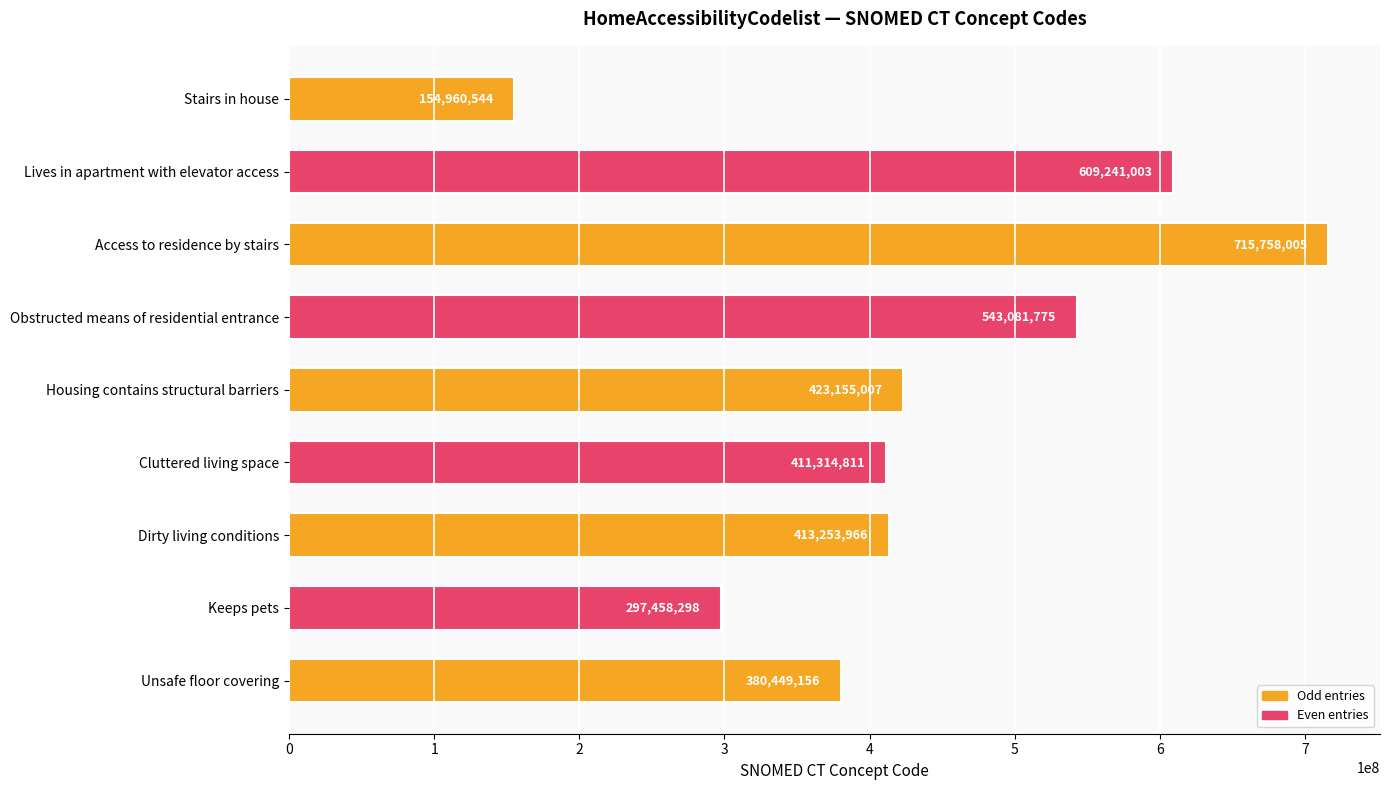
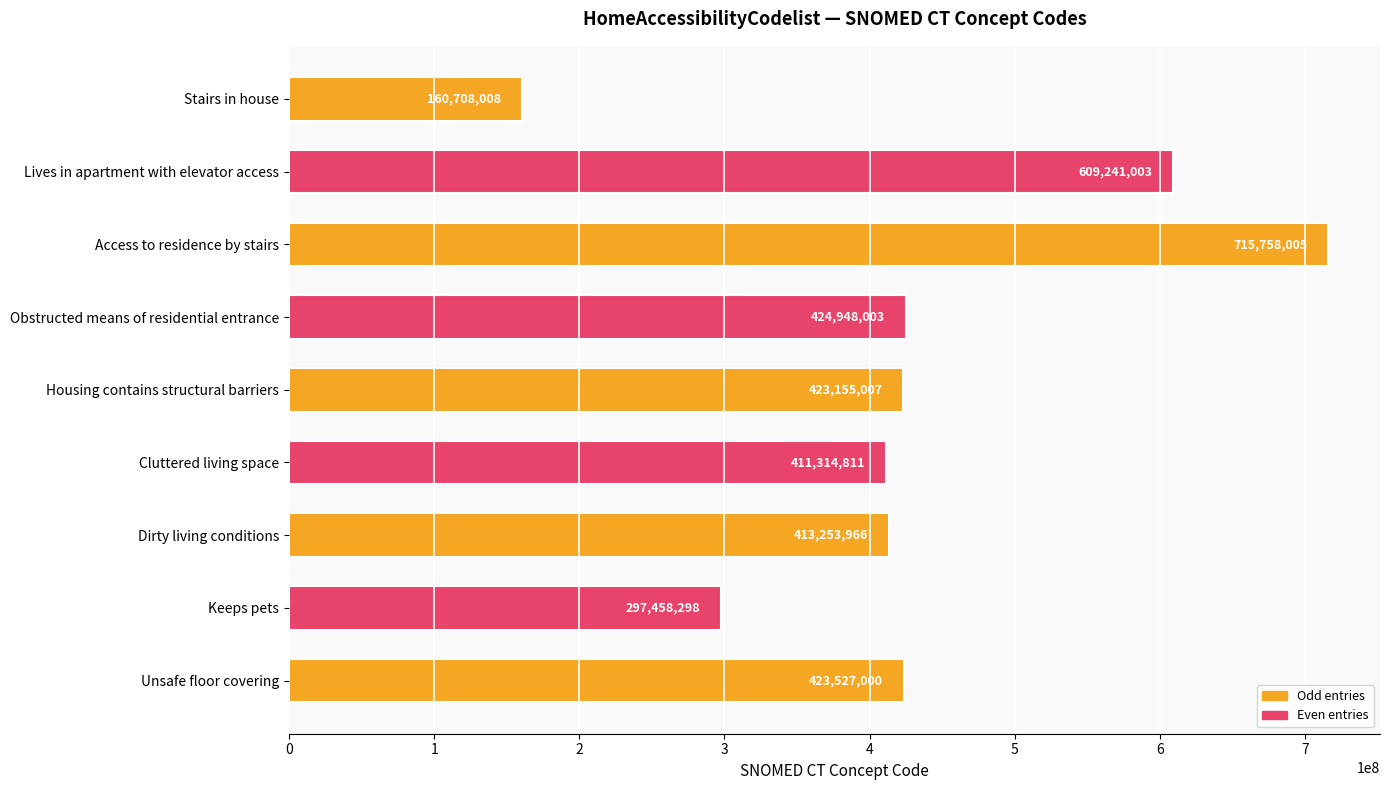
  {
-   "Stairs in house": "154,960,544",
+   "Stairs in house": "160,708,008",
    "Lives in apartment with elevator access": "609,241,003",
    "Access to residence by stairs": "715,758,005",
-   "Obstructed means of residential entrance": "543,081,775",
+   "Obstructed means of residential entrance": "424,948,003",
    "Housing contains structural barriers": "423,155,007",
    "Cluttered living space": "411,314,811",
    "Dirty living conditions": "413,253,966",
    "Keeps pets": "297,458,298",
-   "Unsafe floor covering": "380,449,156"
+   "Unsafe floor covering": "423,527,000"
  }
